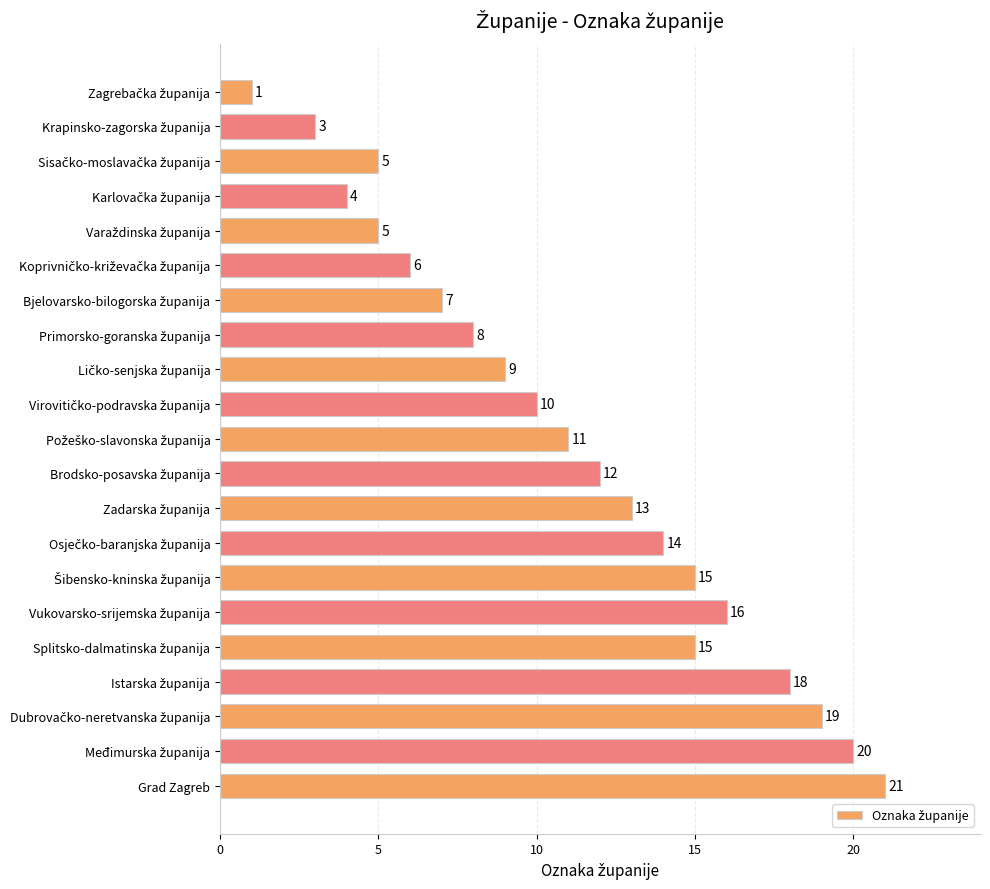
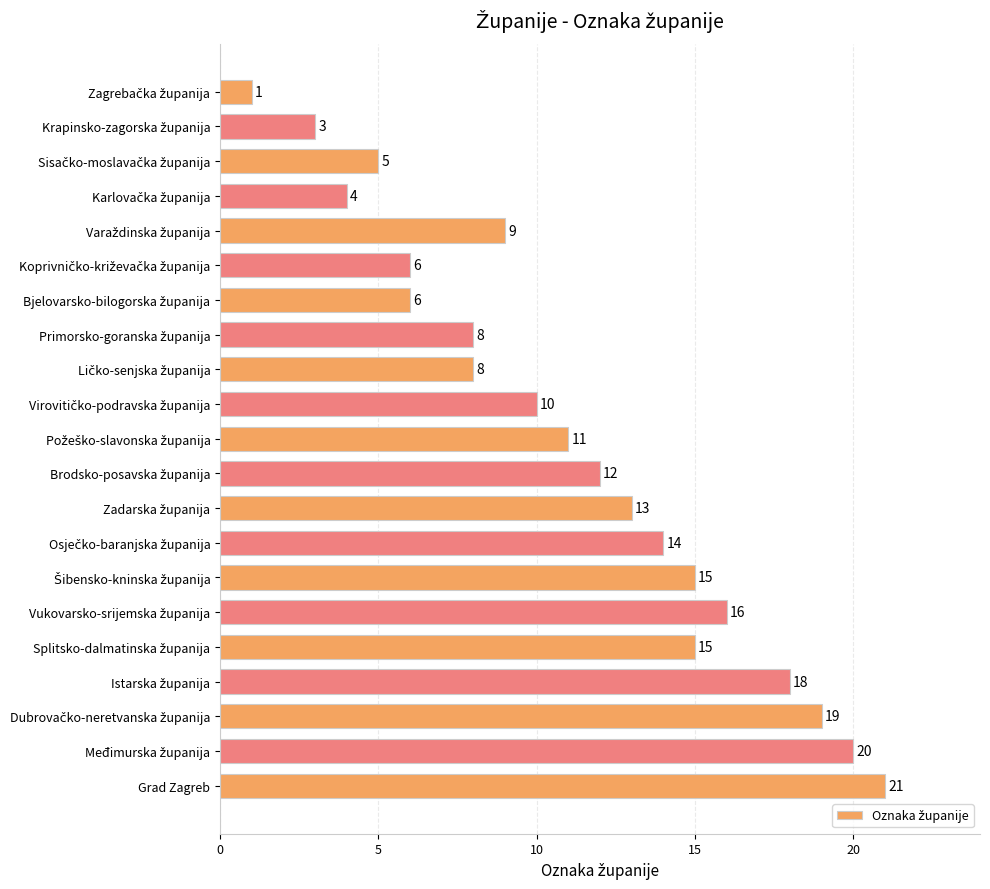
  {
    "Zagrebačka županija": 1,
    "Krapinsko-zagorska županija": 3,
    "Sisačko-moslavačka županija": 5,
    "Karlovačka županija": 4,
-   "Varaždinska županija": 5,
+   "Varaždinska županija": 9,
    "Koprivničko-križevačka županija": 6,
-   "Bjelovarsko-bilogorska županija": 7,
+   "Bjelovarsko-bilogorska županija": 6,
    "Primorsko-goranska županija": 8,
-   "Ličko-senjska županija": 9,
+   "Ličko-senjska županija": 8,
    "Virovitičko-podravska županija": 10,
    "Požeško-slavonska županija": 11,
    "Brodsko-posavska županija": 12,
    "Zadarska županija": 13,
    "Osječko-baranjska županija": 14,
    "Šibensko-kninska županija": 15,
    "Vukovarsko-srijemska županija": 16,
    "Splitsko-dalmatinska županija": 15,
    "Istarska županija": 18,
    "Dubrovačko-neretvanska županija": 19,
    "Međimurska županija": 20,
    "Grad Zagreb": 21
  }
